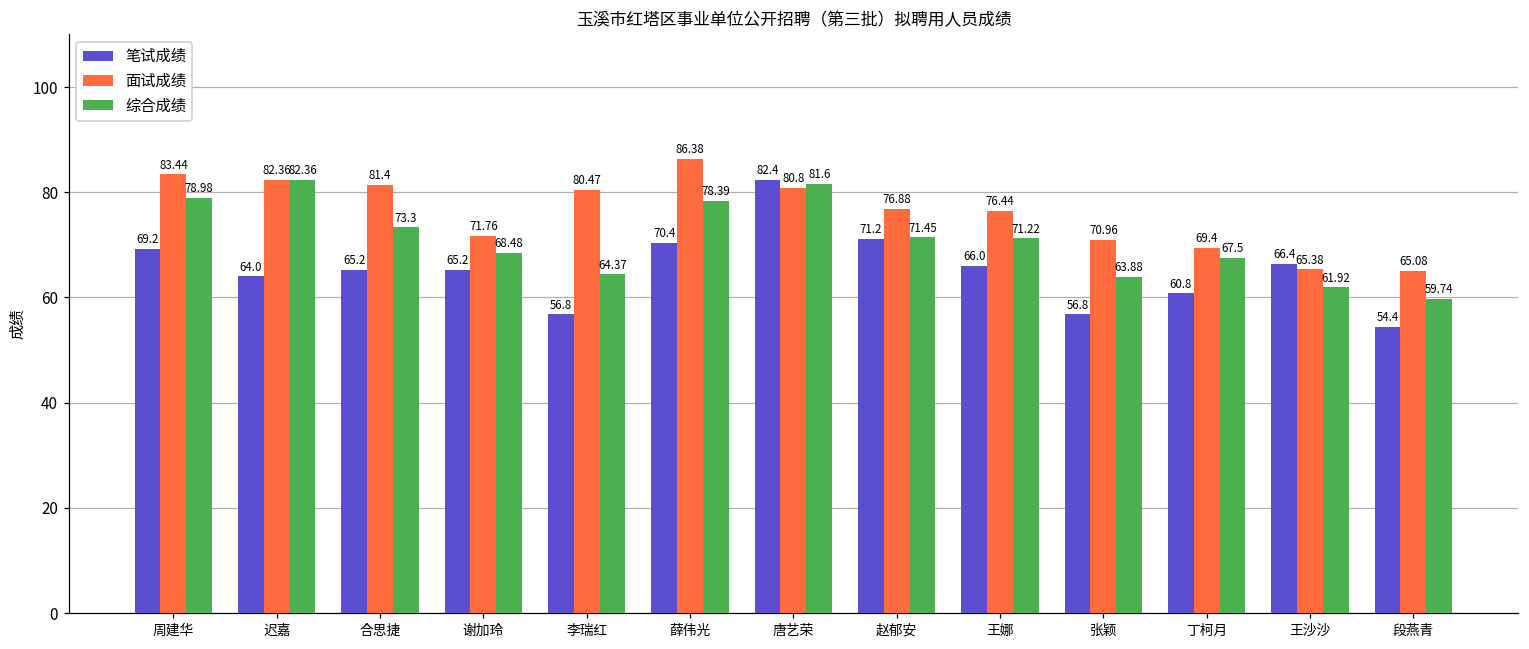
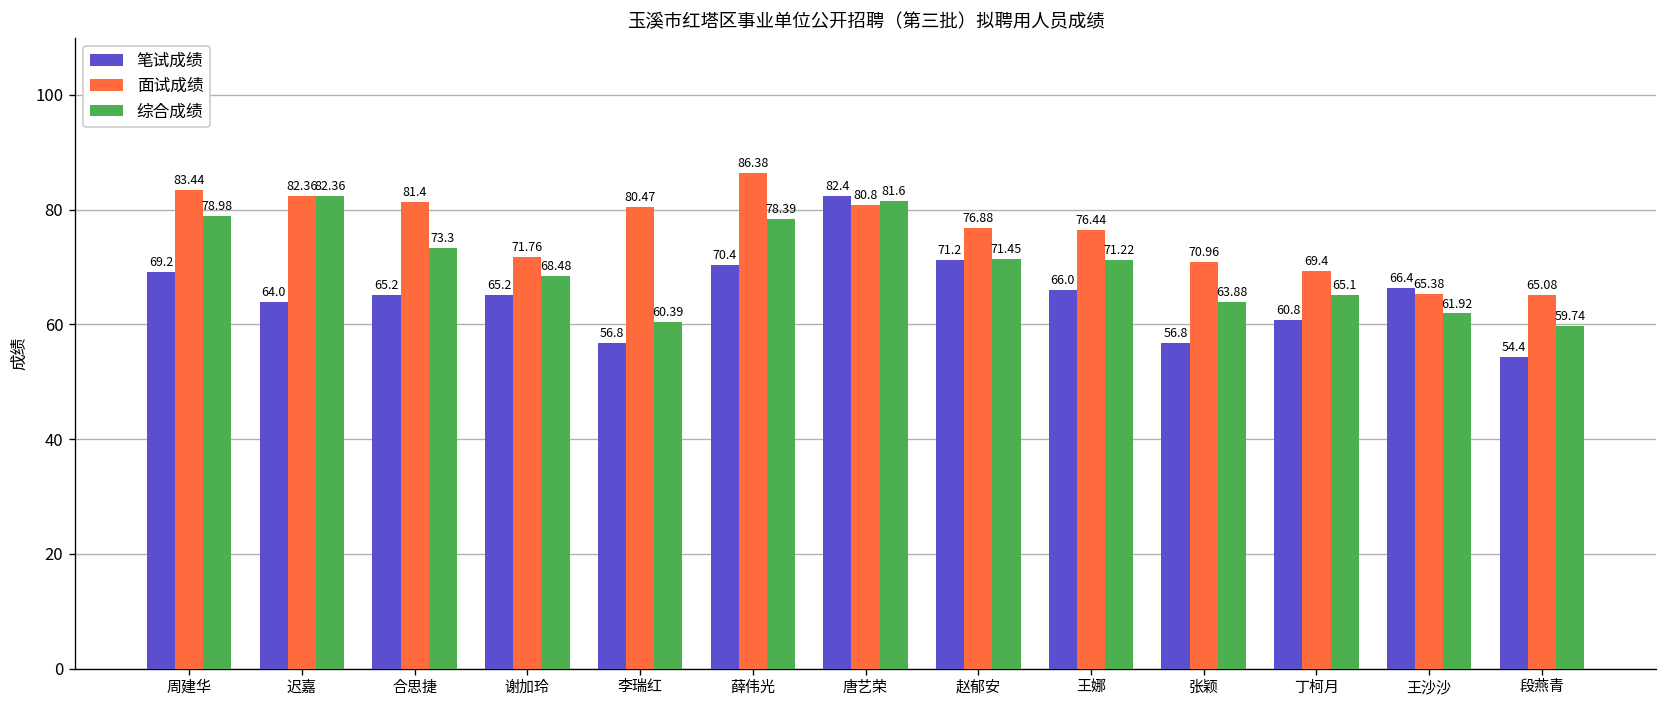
  {
    "笔试成绩": {
      "周建华": 69.2,
      "迟嘉": 64.0,
      "合思捷": 65.2,
      "谢加玲": 65.2,
      "李瑞红": 56.8,
      "薛伟光": 70.4,
      "唐艺荣": 82.4,
      "赵郁安": 71.2,
      "王娜": 66.0,
      "张颖": 56.8,
      "丁柯月": 60.8,
      "王沙沙": 66.4,
      "段燕青": 54.4
    },
    "面试成绩": {
      "周建华": 83.44,
      "迟嘉": 82.36,
      "合思捷": 81.4,
      "谢加玲": 71.76,
      "李瑞红": 80.47,
      "薛伟光": 86.38,
      "唐艺荣": 80.8,
      "赵郁安": 76.88,
      "王娜": 76.44,
      "张颖": 70.96,
      "丁柯月": 69.4,
      "王沙沙": 65.38,
      "段燕青": 65.08
    },
    "综合成绩": {
      "周建华": 78.98,
      "迟嘉": 82.36,
      "合思捷": 73.3,
      "谢加玲": 68.48,
-     "李瑞红": 64.37,
+     "李瑞红": 60.39,
      "薛伟光": 78.39,
      "唐艺荣": 81.6,
      "赵郁安": 71.45,
      "王娜": 71.22,
      "张颖": 63.88,
-     "丁柯月": 67.5,
+     "丁柯月": 65.1,
      "王沙沙": 61.92,
      "段燕青": 59.74
    }
  }
